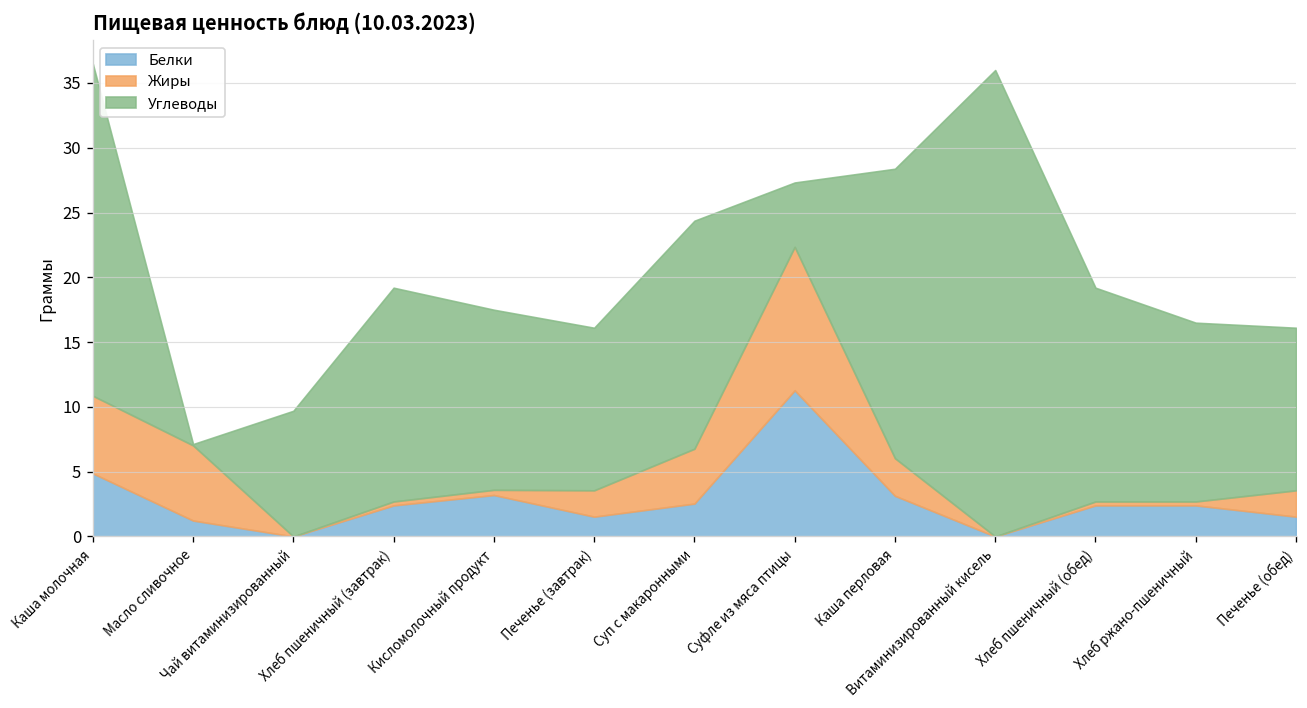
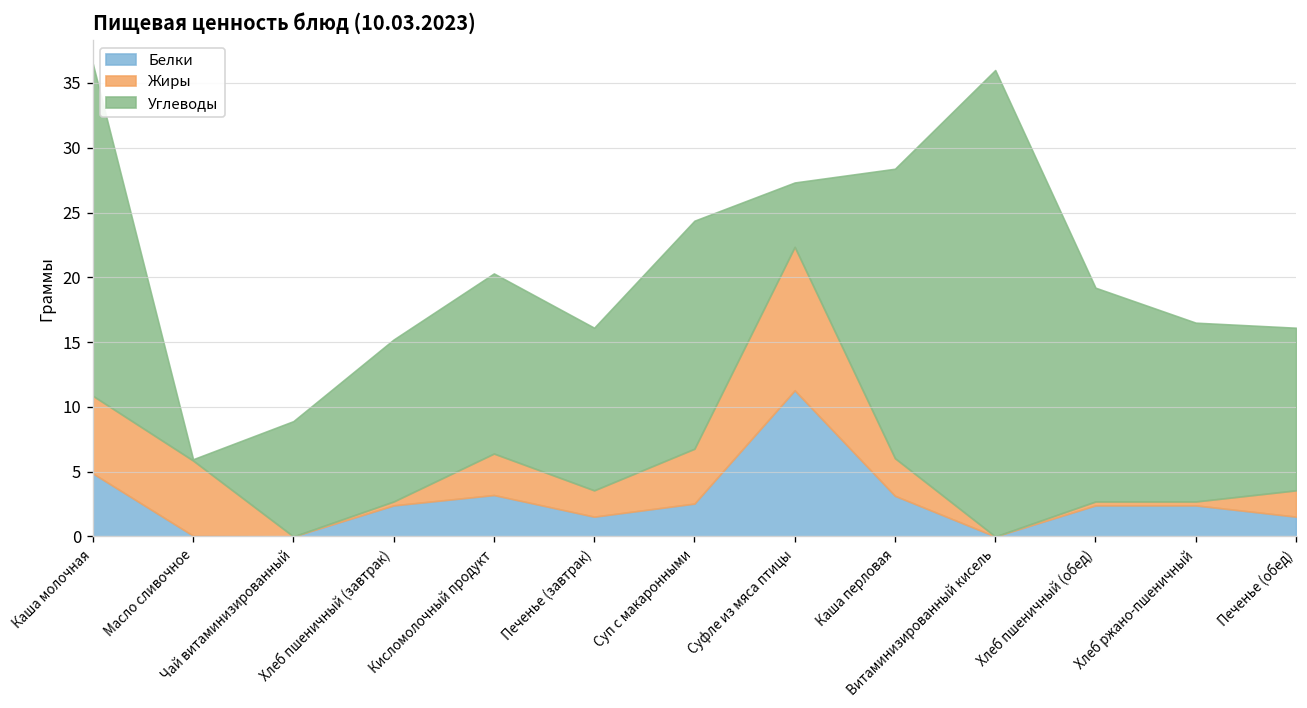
  {
    "Белки": {
      "Каша молочная": 4.9,
-     "Масло сливочное": 1.2,
+     "Масло сливочное": 0.1,
      "Хлеб пшеничный (завтрак)": 2.4,
      "Кисломолочный продукт": 3.2,
      "Печенье (завтрак)": 1.5,
      "Суп с макаронными": 2.5,
      "Суфле из мяса птицы": 11.3,
      "Каша перловая": 3.1,
      "Хлеб пшеничный (обед)": 2.4,
      "Хлеб ржано-пшеничный": 2.4,
      "Печенье (обед)": 1.5
    },
    "Жиры": {
      "Каша молочная": 6.0,
      "Хлеб пшеничный (завтрак)": 0.3,
-     "Кисломолочный продукт": 0.4,
+     "Кисломолочный продукт": 3.2,
      "Печенье (завтрак)": 2.0,
      "Суп с макаронными": 4.2,
      "Суфле из мяса птицы": 11.1,
      "Каша перловая": 2.9,
      "Хлеб пшеничный (обед)": 0.3,
      "Хлеб ржано-пшеничный": 0.3,
      "Печенье (обед)": 2.0
    },
    "Углеводы": {
      "Каша молочная": 25.6,
-     "Чай витаминизированный": 9.7,
-     "Хлеб пшеничный (завтрак)": 16.5,
+     "Чай витаминизированный": 8.9,
+     "Хлеб пшеничный (завтрак)": 12.5,
      "Кисломолочный продукт": 13.9,
      "Печенье (завтрак)": 12.6,
      "Суп с макаронными": 17.6,
      "Суфле из мяса птицы": 5.0,
      "Каша перловая": 22.3,
      "Витаминизированный кисель": 36.0,
      "Хлеб пшеничный (обед)": 16.5,
      "Хлеб ржано-пшеничный": 13.8,
      "Печенье (обед)": 12.6
    }
  }
